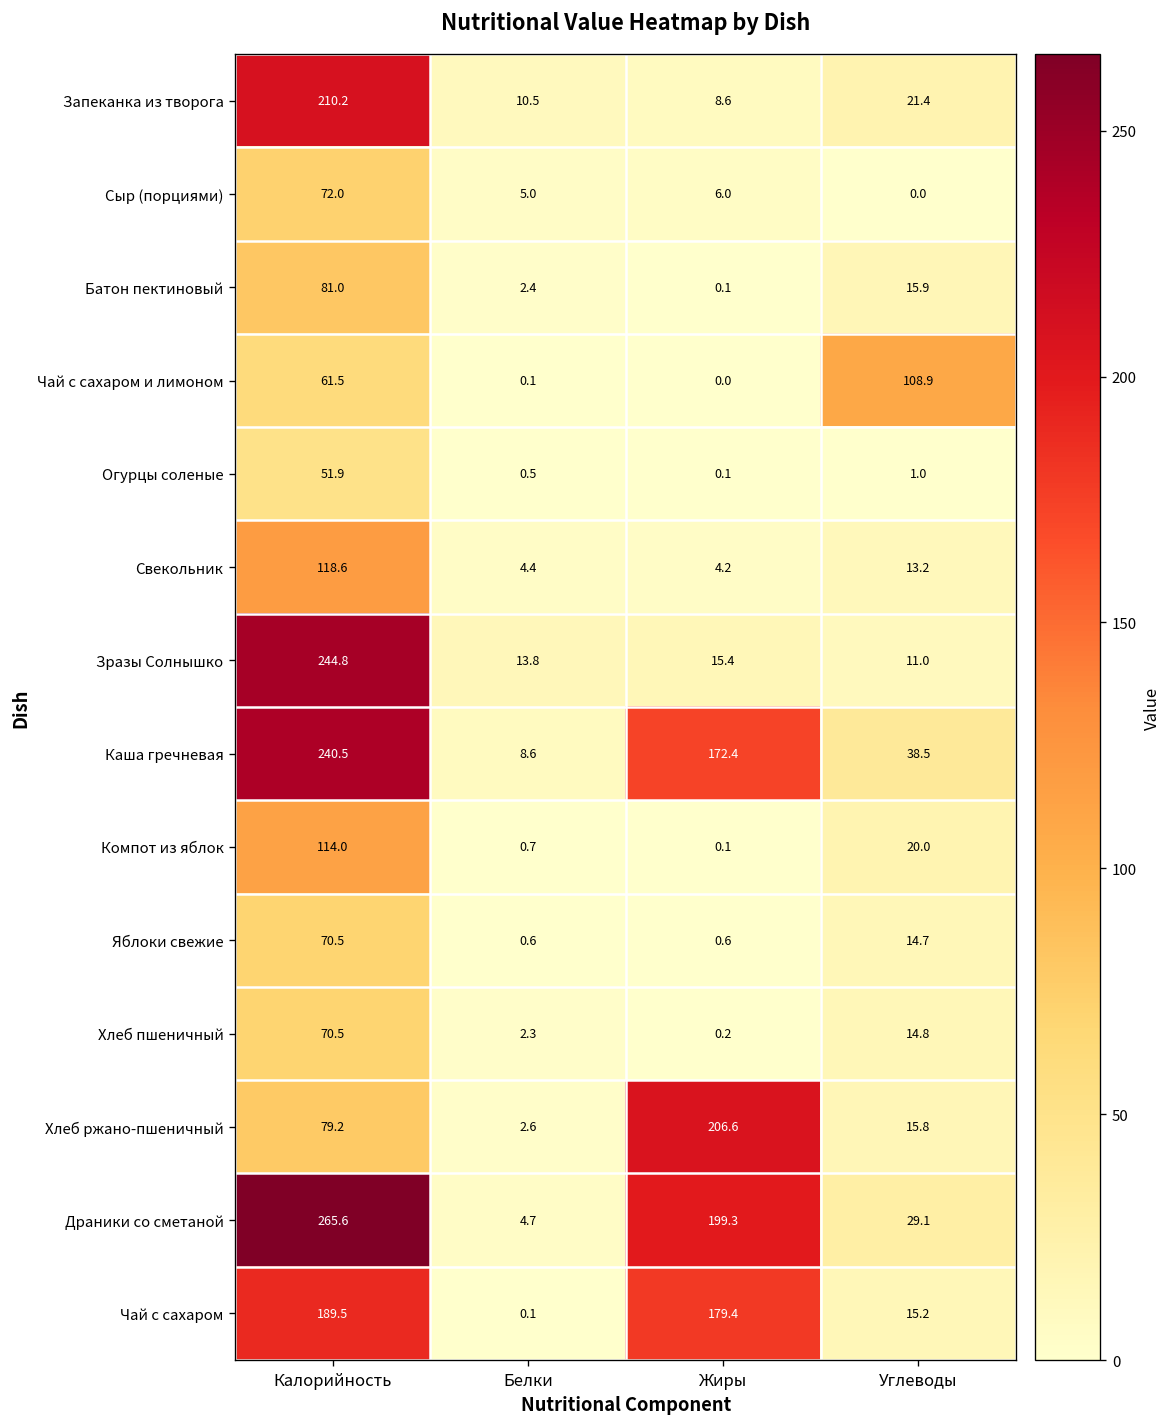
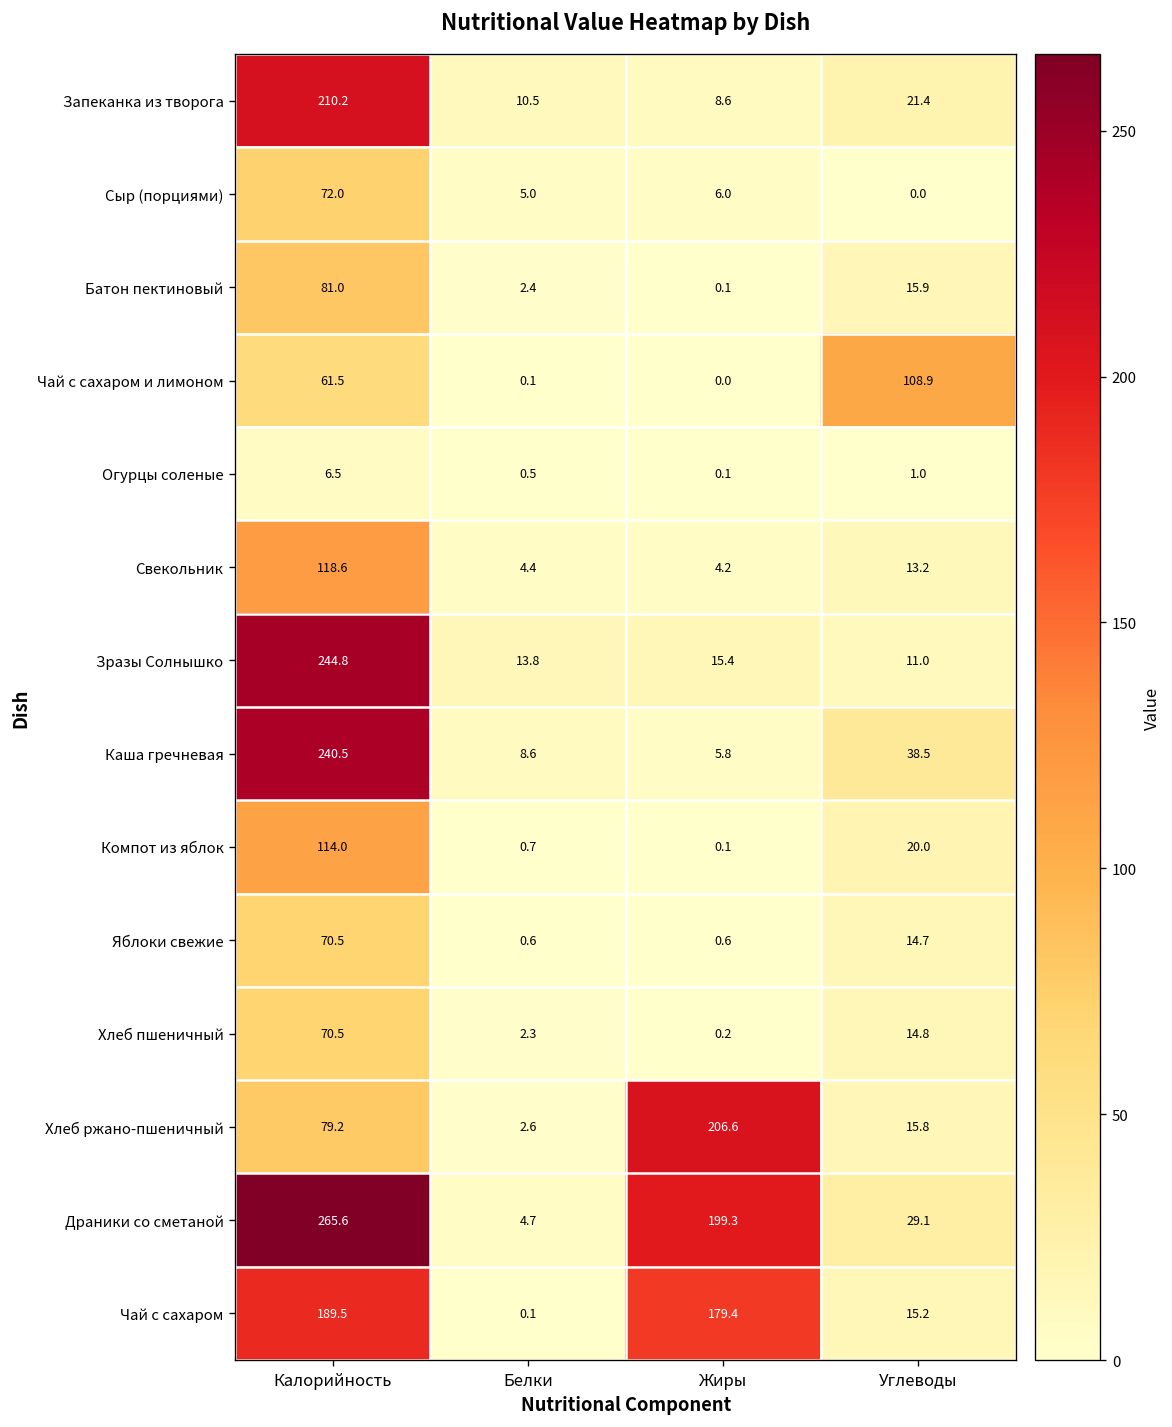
  {
    "Запеканка из творога": {
      "Калорийность": 210.2,
      "Белки": 10.5,
      "Жиры": 8.6,
      "Углеводы": 21.4
    },
    "Сыр (порциями)": {
      "Калорийность": 72.0,
      "Белки": 5.0,
      "Жиры": 6.0,
      "Углеводы": 0.0
    },
    "Батон пектиновый": {
      "Калорийность": 81.0,
      "Белки": 2.4,
      "Жиры": 0.1,
      "Углеводы": 15.9
    },
    "Чай с сахаром и лимоном": {
      "Калорийность": 61.5,
      "Белки": 0.1,
      "Жиры": 0.0,
      "Углеводы": 108.9
    },
    "Огурцы соленые": {
-     "Калорийность": 51.9,
+     "Калорийность": 6.5,
      "Белки": 0.5,
      "Жиры": 0.1,
      "Углеводы": 1.0
    },
    "Свекольник": {
      "Калорийность": 118.6,
      "Белки": 4.4,
      "Жиры": 4.2,
      "Углеводы": 13.2
    },
    "Зразы Солнышко": {
      "Калорийность": 244.8,
      "Белки": 13.8,
      "Жиры": 15.4,
      "Углеводы": 11.0
    },
    "Каша гречневая": {
      "Калорийность": 240.5,
      "Белки": 8.6,
-     "Жиры": 172.4,
+     "Жиры": 5.8,
      "Углеводы": 38.5
    },
    "Компот из яблок": {
      "Калорийность": 114.0,
      "Белки": 0.7,
      "Жиры": 0.1,
      "Углеводы": 20.0
    },
    "Яблоки свежие": {
      "Калорийность": 70.5,
      "Белки": 0.6,
      "Жиры": 0.6,
      "Углеводы": 14.7
    },
    "Хлеб пшеничный": {
      "Калорийность": 70.5,
      "Белки": 2.3,
      "Жиры": 0.2,
      "Углеводы": 14.8
    },
    "Хлеб ржано-пшеничный": {
      "Калорийность": 79.2,
      "Белки": 2.6,
      "Жиры": 206.6,
      "Углеводы": 15.8
    },
    "Драники со сметаной": {
      "Калорийность": 265.6,
      "Белки": 4.7,
      "Жиры": 199.3,
      "Углеводы": 29.1
    },
    "Чай с сахаром": {
      "Калорийность": 189.5,
      "Белки": 0.1,
      "Жиры": 179.4,
      "Углеводы": 15.2
    }
  }
